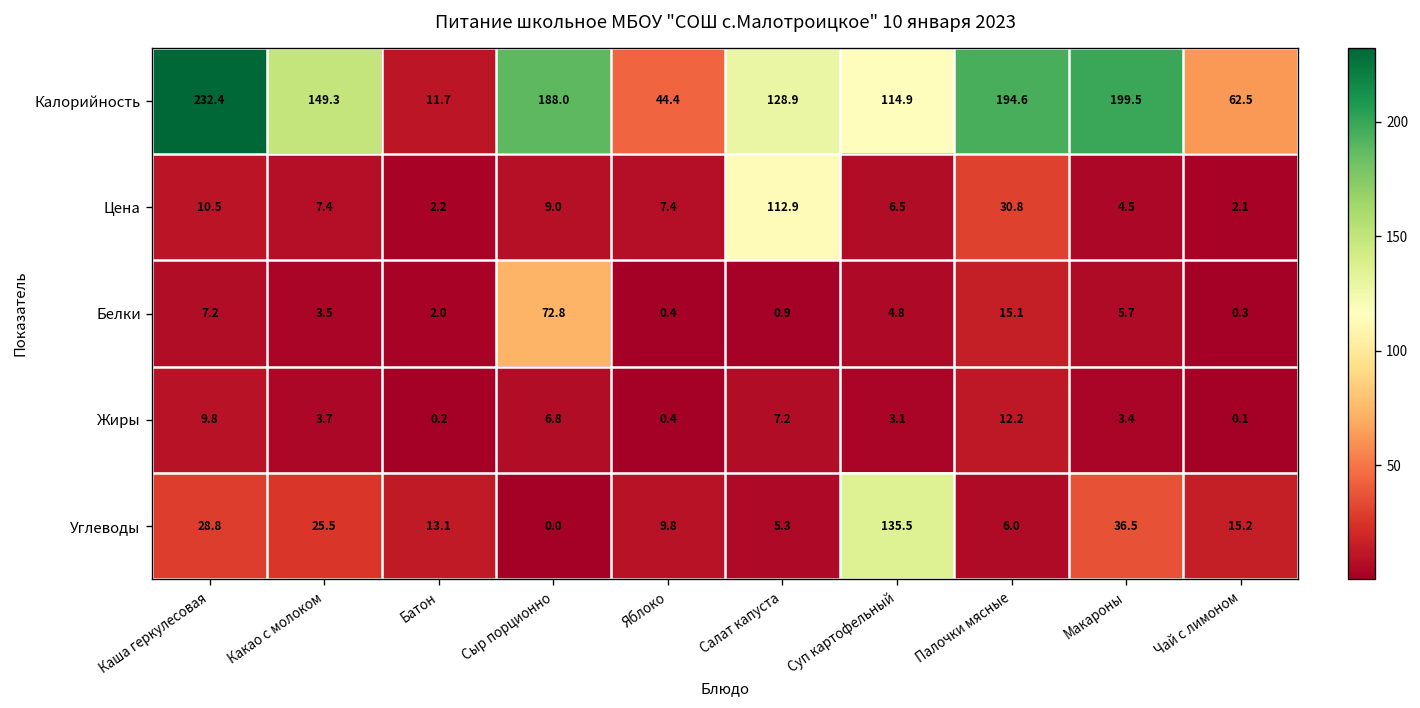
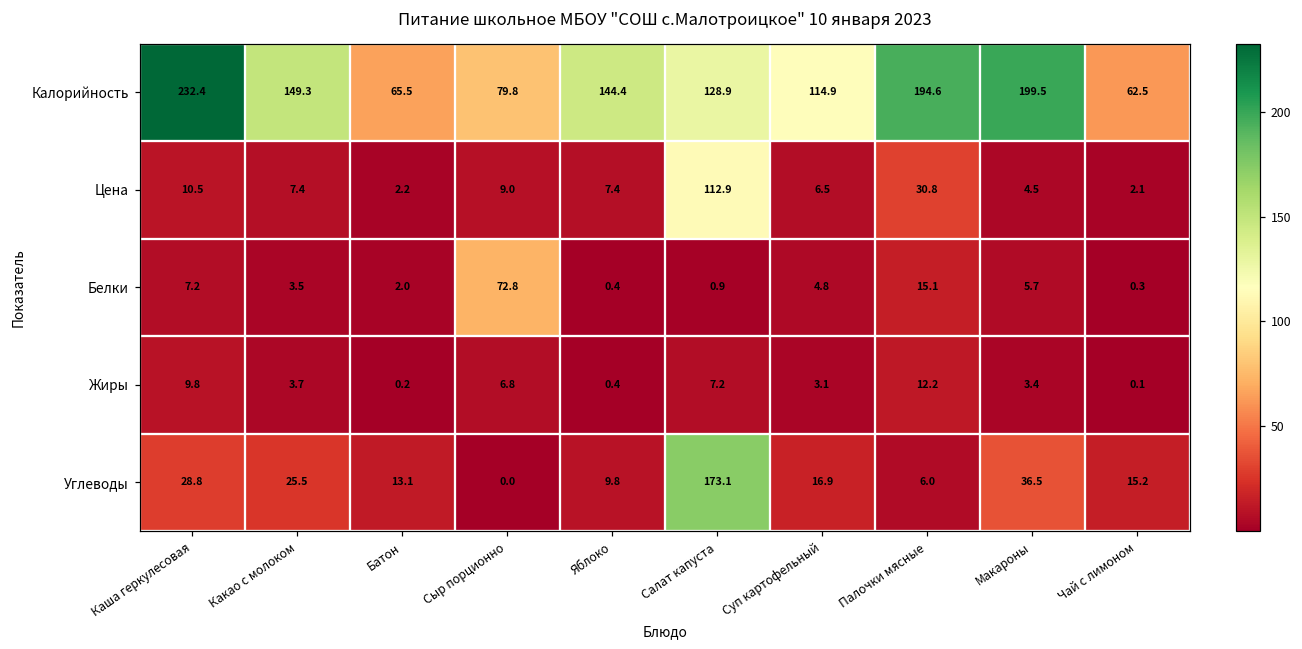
  {
    "Калорийность": {
      "Каша геркулесовая": 232.4,
      "Какао с молоком": 149.3,
-     "Батон": 11.7,
-     "Сыр порционно": 188.0,
-     "Яблоко": 44.4,
+     "Батон": 65.5,
+     "Сыр порционно": 79.8,
+     "Яблоко": 144.4,
      "Салат капуста": 128.9,
      "Суп картофельный": 114.9,
      "Палочки мясные": 194.6,
      "Макароны": 199.5,
      "Чай с лимоном": 62.5
    },
    "Цена": {
      "Каша геркулесовая": 10.5,
      "Какао с молоком": 7.4,
      "Батон": 2.2,
      "Сыр порционно": 9.0,
      "Яблоко": 7.4,
      "Салат капуста": 112.9,
      "Суп картофельный": 6.5,
      "Палочки мясные": 30.8,
      "Макароны": 4.5,
      "Чай с лимоном": 2.1
    },
    "Белки": {
      "Каша геркулесовая": 7.2,
      "Какао с молоком": 3.5,
      "Батон": 2.0,
      "Сыр порционно": 72.8,
      "Яблоко": 0.4,
      "Салат капуста": 0.9,
      "Суп картофельный": 4.8,
      "Палочки мясные": 15.1,
      "Макароны": 5.7,
      "Чай с лимоном": 0.3
    },
    "Жиры": {
      "Каша геркулесовая": 9.8,
      "Какао с молоком": 3.7,
      "Батон": 0.2,
      "Сыр порционно": 6.8,
      "Яблоко": 0.4,
      "Салат капуста": 7.2,
      "Суп картофельный": 3.1,
      "Палочки мясные": 12.2,
      "Макароны": 3.4,
      "Чай с лимоном": 0.1
    },
    "Углеводы": {
      "Каша геркулесовая": 28.8,
      "Какао с молоком": 25.5,
      "Батон": 13.1,
      "Сыр порционно": 0.0,
      "Яблоко": 9.8,
-     "Салат капуста": 5.3,
-     "Суп картофельный": 135.5,
+     "Салат капуста": 173.1,
+     "Суп картофельный": 16.9,
      "Палочки мясные": 6.0,
      "Макароны": 36.5,
      "Чай с лимоном": 15.2
    }
  }
